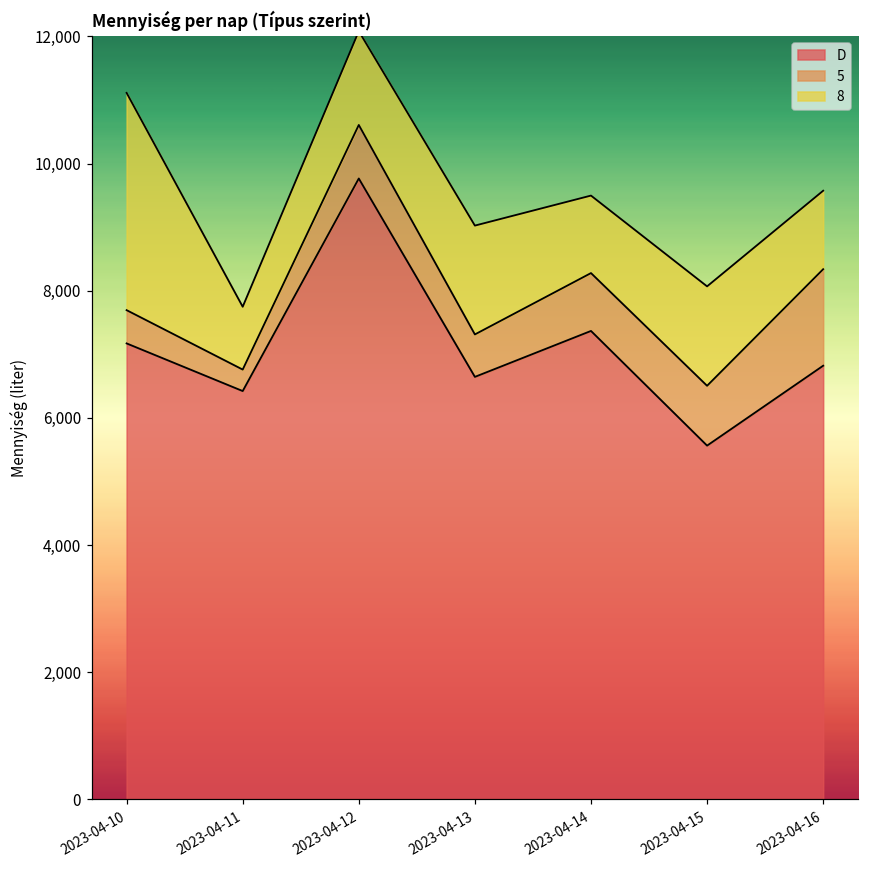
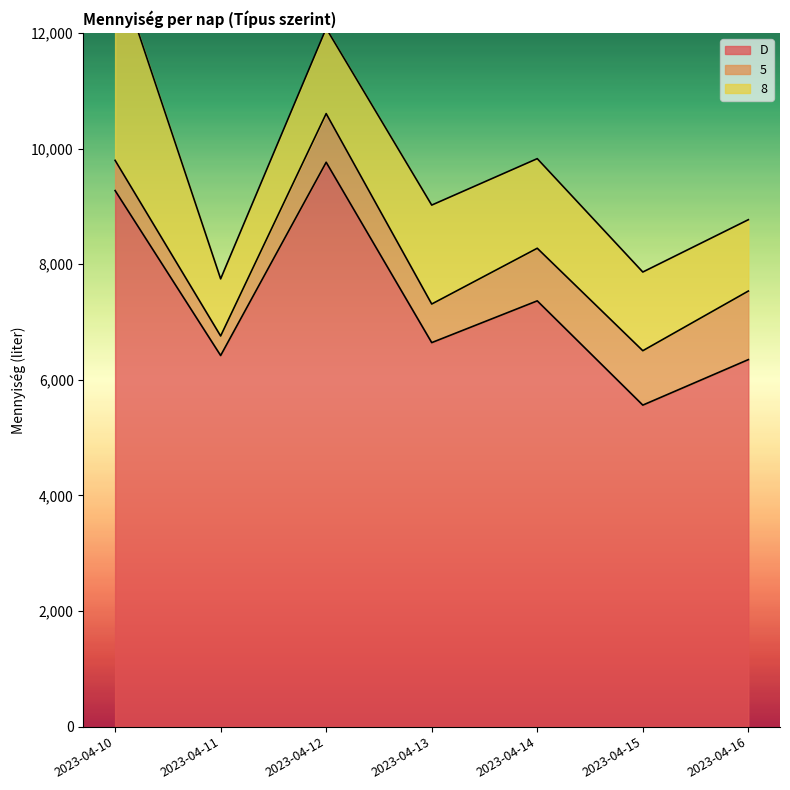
  {
    "D": {
-     "2023-04-10": "7,200",
+     "2023-04-10": "9,300",
      "2023-04-11": "6,400",
      "2023-04-12": "9,800",
      "2023-04-13": "6,600",
      "2023-04-14": "7,400",
      "2023-04-15": "5,600",
-     "2023-04-16": "6,800"
+     "2023-04-16": "6,400"
    },
    "5": {
      "2023-04-10": "500",
      "2023-04-11": "300",
      "2023-04-12": "800",
      "2023-04-13": "700",
      "2023-04-14": "900",
      "2023-04-15": "900",
-     "2023-04-16": "1,500"
+     "2023-04-16": "1,200"
    },
    "8": {
      "2023-04-11": "1,000",
      "2023-04-13": "1,700",
-     "2023-04-14": "1,200",
-     "2023-04-15": "1,600",
+     "2023-04-14": "1,600",
+     "2023-04-15": "1,400",
      "2023-04-16": "1,200"
    }
  }
